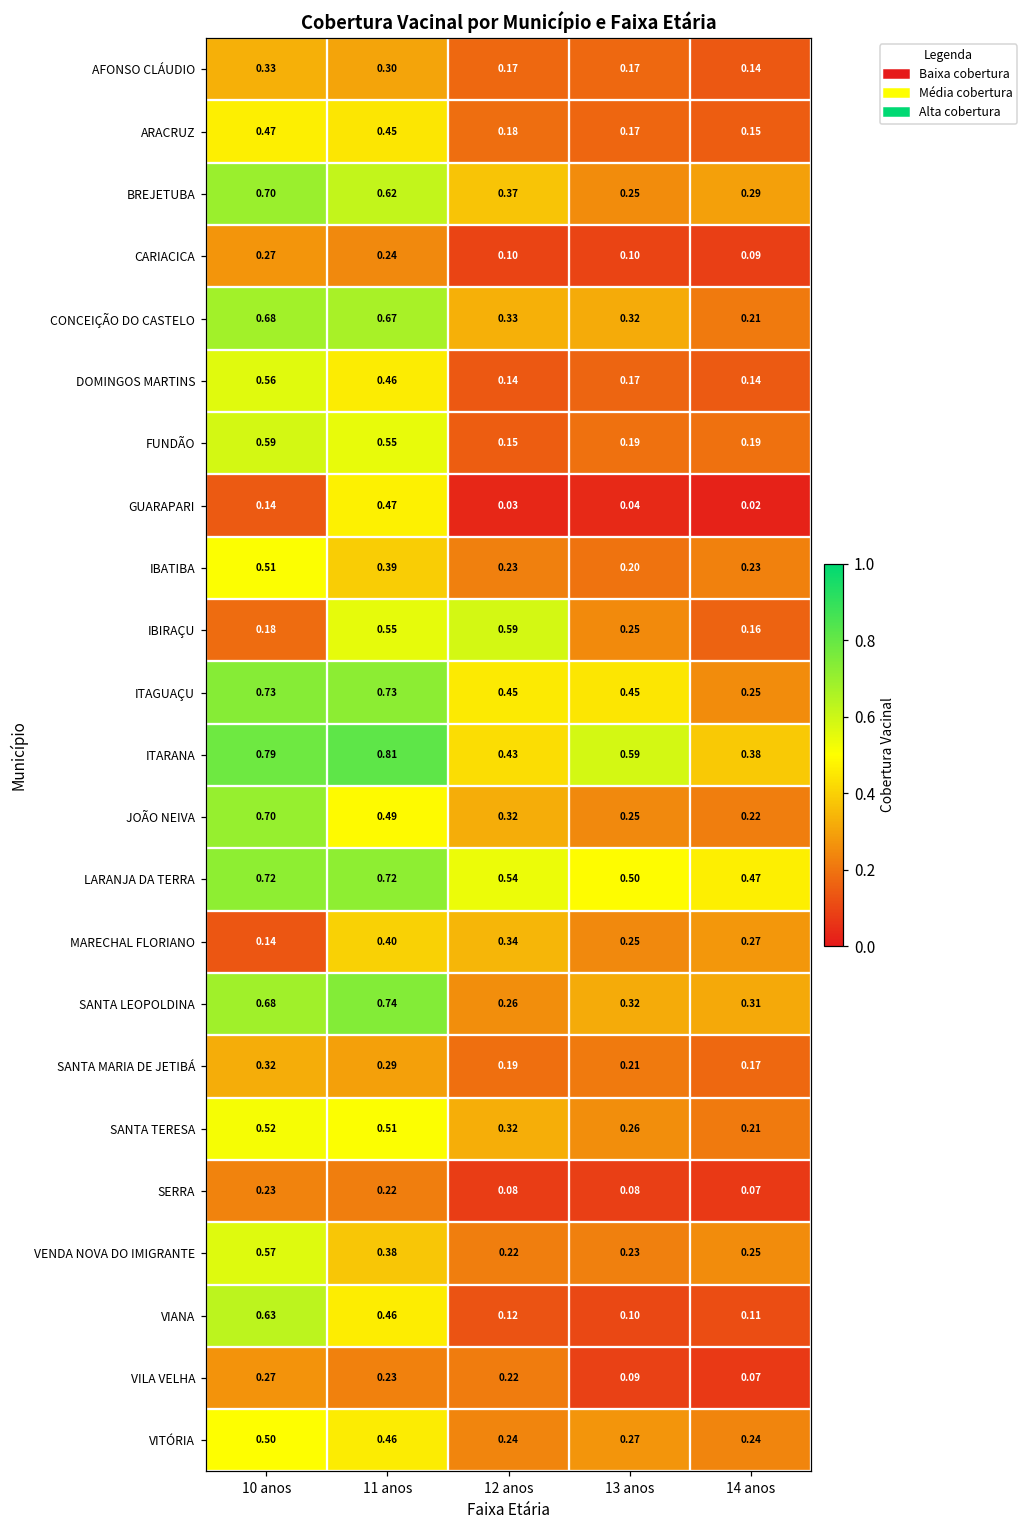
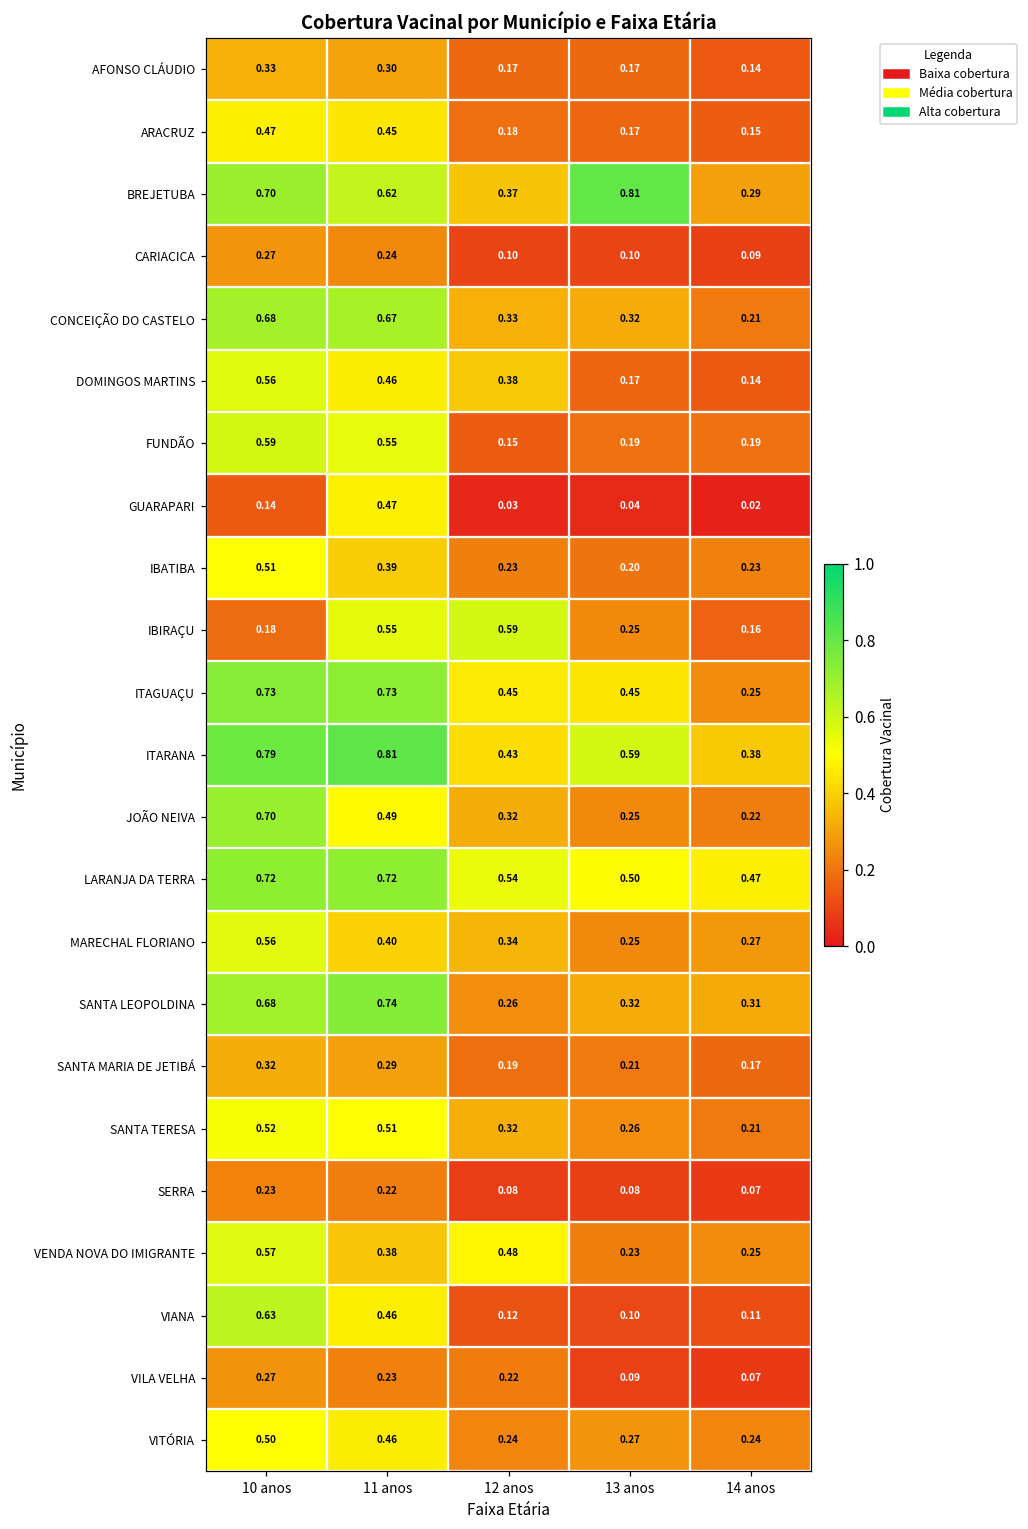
  {
    "AFONSO CLÁUDIO": {
      "10 anos": 0.33,
      "11 anos": 0.30,
      "12 anos": 0.17,
      "13 anos": 0.17,
      "14 anos": 0.14
    },
    "ARACRUZ": {
      "10 anos": 0.47,
      "11 anos": 0.45,
      "12 anos": 0.18,
      "13 anos": 0.17,
      "14 anos": 0.15
    },
    "BREJETUBA": {
      "10 anos": 0.70,
      "11 anos": 0.62,
      "12 anos": 0.37,
-     "13 anos": 0.25,
+     "13 anos": 0.81,
      "14 anos": 0.29
    },
    "CARIACICA": {
      "10 anos": 0.27,
      "11 anos": 0.24,
      "12 anos": 0.10,
      "13 anos": 0.10,
      "14 anos": 0.09
    },
    "CONCEIÇÃO DO CASTELO": {
      "10 anos": 0.68,
      "11 anos": 0.67,
      "12 anos": 0.33,
      "13 anos": 0.32,
      "14 anos": 0.21
    },
    "DOMINGOS MARTINS": {
      "10 anos": 0.56,
      "11 anos": 0.46,
-     "12 anos": 0.14,
+     "12 anos": 0.38,
      "13 anos": 0.17,
      "14 anos": 0.14
    },
    "FUNDÃO": {
      "10 anos": 0.59,
      "11 anos": 0.55,
      "12 anos": 0.15,
      "13 anos": 0.19,
      "14 anos": 0.19
    },
    "GUARAPARI": {
      "10 anos": 0.14,
      "11 anos": 0.47,
      "12 anos": 0.03,
      "13 anos": 0.04,
      "14 anos": 0.02
    },
    "IBATIBA": {
      "10 anos": 0.51,
      "11 anos": 0.39,
      "12 anos": 0.23,
      "13 anos": 0.20,
      "14 anos": 0.23
    },
    "IBIRAÇU": {
      "10 anos": 0.18,
      "11 anos": 0.55,
      "12 anos": 0.59,
      "13 anos": 0.25,
      "14 anos": 0.16
    },
    "ITAGUAÇU": {
      "10 anos": 0.73,
      "11 anos": 0.73,
      "12 anos": 0.45,
      "13 anos": 0.45,
      "14 anos": 0.25
    },
    "ITARANA": {
      "10 anos": 0.79,
      "11 anos": 0.81,
      "12 anos": 0.43,
      "13 anos": 0.59,
      "14 anos": 0.38
    },
    "JOÃO NEIVA": {
      "10 anos": 0.70,
      "11 anos": 0.49,
      "12 anos": 0.32,
      "13 anos": 0.25,
      "14 anos": 0.22
    },
    "LARANJA DA TERRA": {
      "10 anos": 0.72,
      "11 anos": 0.72,
      "12 anos": 0.54,
      "13 anos": 0.50,
      "14 anos": 0.47
    },
    "MARECHAL FLORIANO": {
-     "10 anos": 0.14,
+     "10 anos": 0.56,
      "11 anos": 0.40,
      "12 anos": 0.34,
      "13 anos": 0.25,
      "14 anos": 0.27
    },
    "SANTA LEOPOLDINA": {
      "10 anos": 0.68,
      "11 anos": 0.74,
      "12 anos": 0.26,
      "13 anos": 0.32,
      "14 anos": 0.31
    },
    "SANTA MARIA DE JETIBÁ": {
      "10 anos": 0.32,
      "11 anos": 0.29,
      "12 anos": 0.19,
      "13 anos": 0.21,
      "14 anos": 0.17
    },
    "SANTA TERESA": {
      "10 anos": 0.52,
      "11 anos": 0.51,
      "12 anos": 0.32,
      "13 anos": 0.26,
      "14 anos": 0.21
    },
    "SERRA": {
      "10 anos": 0.23,
      "11 anos": 0.22,
      "12 anos": 0.08,
      "13 anos": 0.08,
      "14 anos": 0.07
    },
    "VENDA NOVA DO IMIGRANTE": {
      "10 anos": 0.57,
      "11 anos": 0.38,
-     "12 anos": 0.22,
+     "12 anos": 0.48,
      "13 anos": 0.23,
      "14 anos": 0.25
    },
    "VIANA": {
      "10 anos": 0.63,
      "11 anos": 0.46,
      "12 anos": 0.12,
      "13 anos": 0.10,
      "14 anos": 0.11
    },
    "VILA VELHA": {
      "10 anos": 0.27,
      "11 anos": 0.23,
      "12 anos": 0.22,
      "13 anos": 0.09,
      "14 anos": 0.07
    },
    "VITÓRIA": {
      "10 anos": 0.50,
      "11 anos": 0.46,
      "12 anos": 0.24,
      "13 anos": 0.27,
      "14 anos": 0.24
    }
  }
